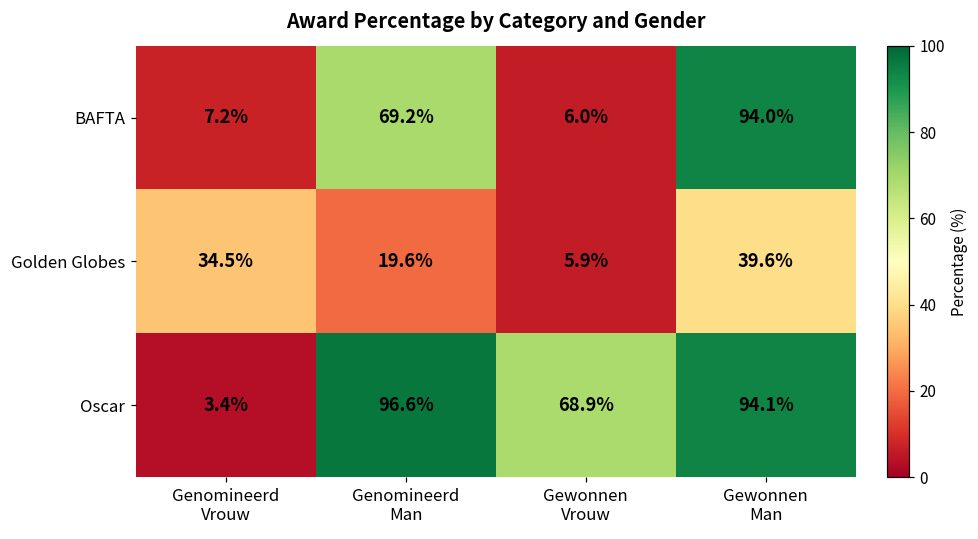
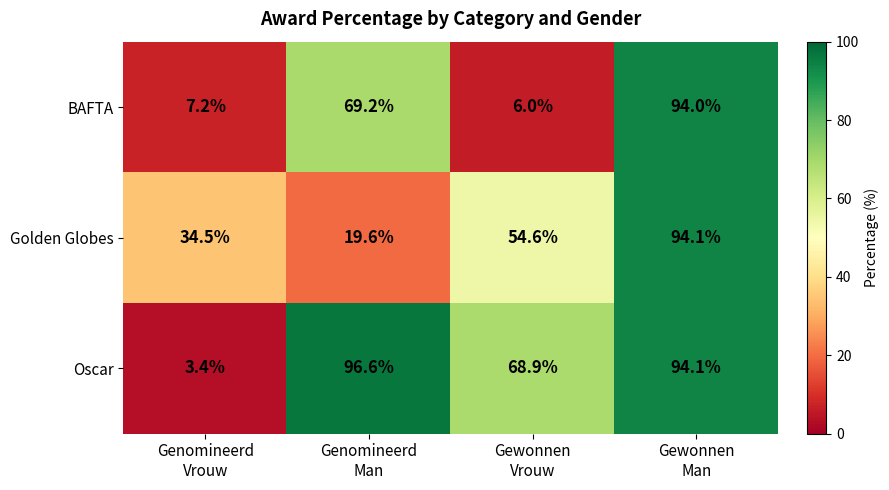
  {
    "BAFTA": {
      "Genomineerd Vrouw": "7.2%",
      "Genomineerd Man": "69.2%",
      "Gewonnen Vrouw": "6.0%",
      "Gewonnen Man": "94.0%"
    },
    "Golden Globes": {
      "Genomineerd Vrouw": "34.5%",
      "Genomineerd Man": "19.6%",
-     "Gewonnen Vrouw": "5.9%",
-     "Gewonnen Man": "39.6%"
+     "Gewonnen Vrouw": "54.6%",
+     "Gewonnen Man": "94.1%"
    },
    "Oscar": {
      "Genomineerd Vrouw": "3.4%",
      "Genomineerd Man": "96.6%",
      "Gewonnen Vrouw": "68.9%",
      "Gewonnen Man": "94.1%"
    }
  }
